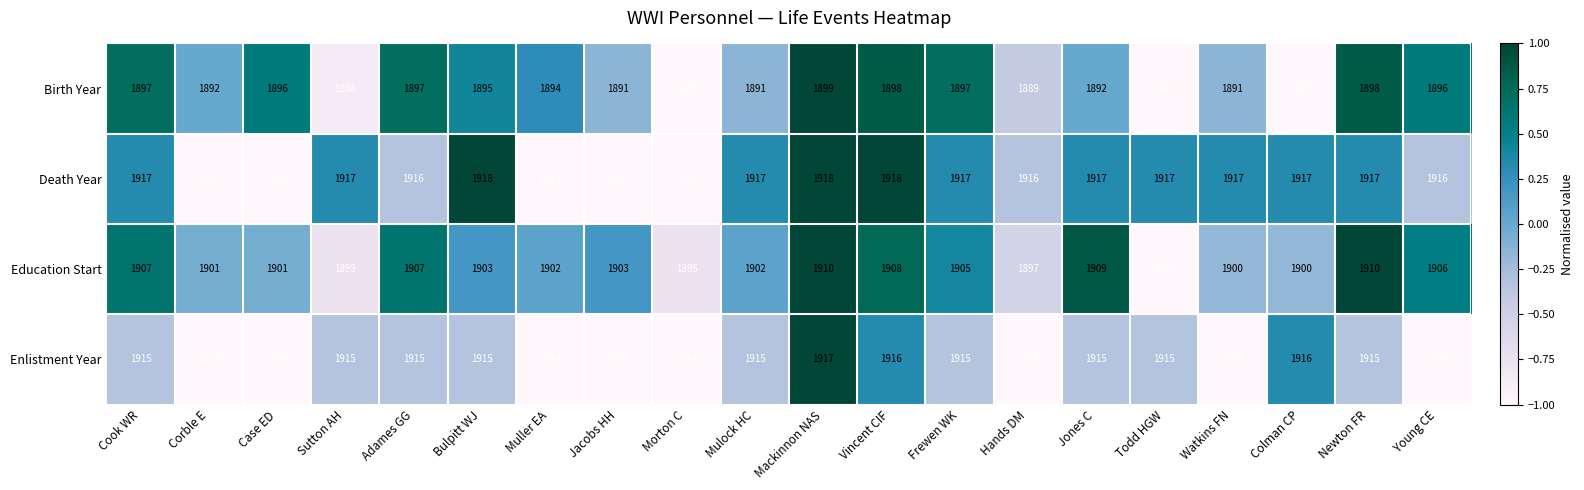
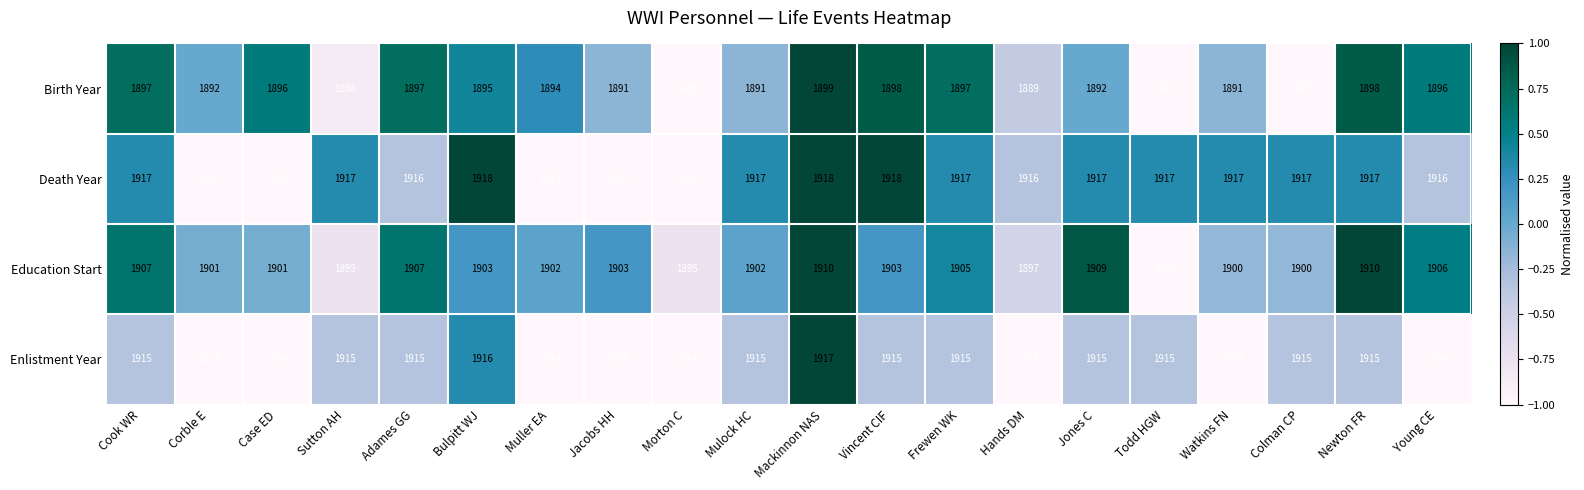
  {
    "Birth Year": {
      "Cook WR": 1897,
      "Corble E": 1892,
      "Case ED": 1896,
      "Adames GG": 1897,
      "Bulpitt WJ": 1895,
      "Muller EA": 1894,
      "Jacobs HH": 1891,
      "Mulock HC": 1891,
      "Mackinnon NAS": 1899,
      "Vincent CIF": 1898,
      "Frewen WK": 1897,
      "Hands DM": 1889,
      "Jones C": 1892,
      "Watkins FN": 1891,
      "Newton FR": 1898,
      "Young CE": 1896
    },
    "Death Year": {
      "Cook WR": 1917,
      "Sutton AH": 1917,
      "Adames GG": 1916,
      "Bulpitt WJ": 1918,
      "Mulock HC": 1917,
      "Mackinnon NAS": 1918,
      "Vincent CIF": 1918,
      "Frewen WK": 1917,
      "Hands DM": 1916,
      "Jones C": 1917,
      "Todd HGW": 1917,
      "Watkins FN": 1917,
      "Colman CP": 1917,
      "Newton FR": 1917,
      "Young CE": 1916
    },
    "Education Start": {
      "Cook WR": 1907,
      "Corble E": 1901,
      "Case ED": 1901,
      "Adames GG": 1907,
      "Bulpitt WJ": 1903,
      "Muller EA": 1902,
      "Jacobs HH": 1903,
      "Mulock HC": 1902,
      "Mackinnon NAS": 1910,
-     "Vincent CIF": 1908,
+     "Vincent CIF": 1903,
      "Frewen WK": 1905,
      "Jones C": 1909,
      "Watkins FN": 1900,
      "Colman CP": 1900,
      "Newton FR": 1910,
      "Young CE": 1906
    },
    "Enlistment Year": {
      "Cook WR": 1915,
      "Sutton AH": 1915,
      "Adames GG": 1915,
-     "Bulpitt WJ": 1915,
+     "Bulpitt WJ": 1916,
      "Mulock HC": 1915,
      "Mackinnon NAS": 1917,
-     "Vincent CIF": 1916,
+     "Vincent CIF": 1915,
      "Frewen WK": 1915,
      "Jones C": 1915,
      "Todd HGW": 1915,
-     "Colman CP": 1916,
+     "Colman CP": 1915,
      "Newton FR": 1915
    }
  }
